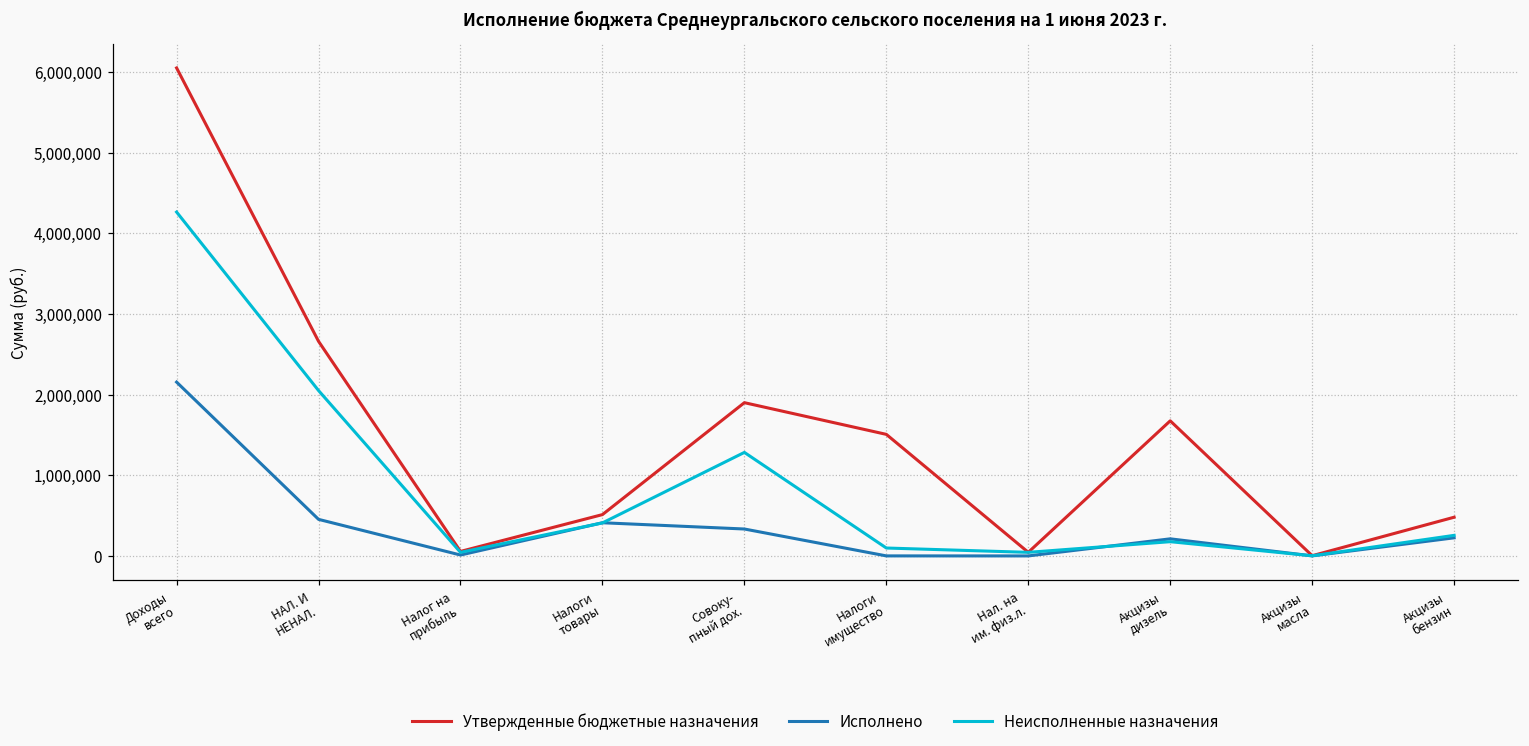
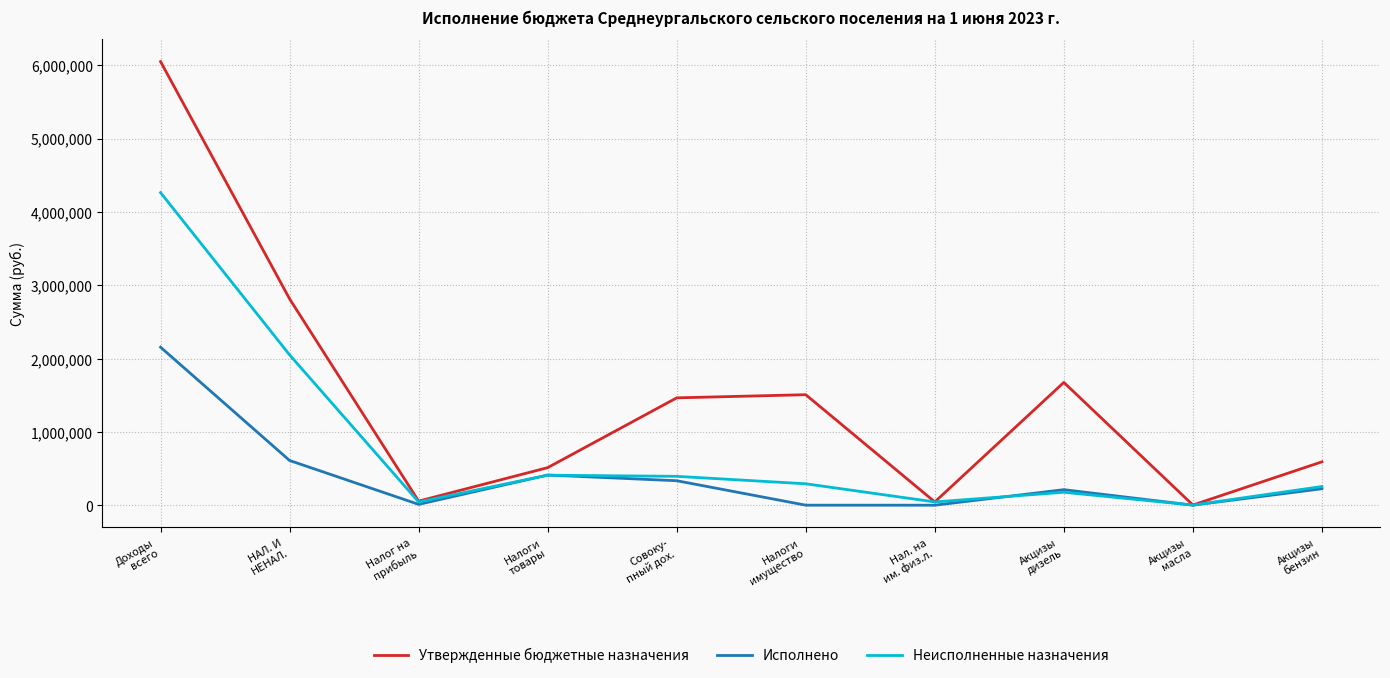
  {
    "Утвержденные бюджетные назначения": {
      "Доходы всего": "6,000,000",
-     "НАЛ. И НЕНАЛ.": "2,700,000",
+     "НАЛ. И НЕНАЛ.": "2,800,000",
      "Налоги товары": "500,000",
-     "Совоку- пный дох.": "1,900,000",
+     "Совоку- пный дох.": "1,500,000",
      "Налоги имущество": "1,500,000",
      "Акцизы дизель": "1,700,000",
-     "Акцизы бензин": "500,000"
+     "Акцизы бензин": "600,000"
    },
    "Исполнено": {
      "Доходы всего": "2,200,000",
-     "НАЛ. И НЕНАЛ.": "500,000",
+     "НАЛ. И НЕНАЛ.": "600,000",
      "Совоку- пный дох.": "300,000",
      "Налоги имущество": "0",
      "Нал. на им. физ.л.": "0",
      "Акцизы дизель": "200,000"
    },
    "Неисполненные назначения": {
      "Доходы всего": "4,300,000",
      "НАЛ. И НЕНАЛ.": "2,100,000",
-     "Совоку- пный дох.": "1,300,000",
-     "Налоги имущество": "100,000",
+     "Совоку- пный дох.": "400,000",
+     "Налоги имущество": "300,000",
      "Акцизы дизель": "200,000"
    }
  }
